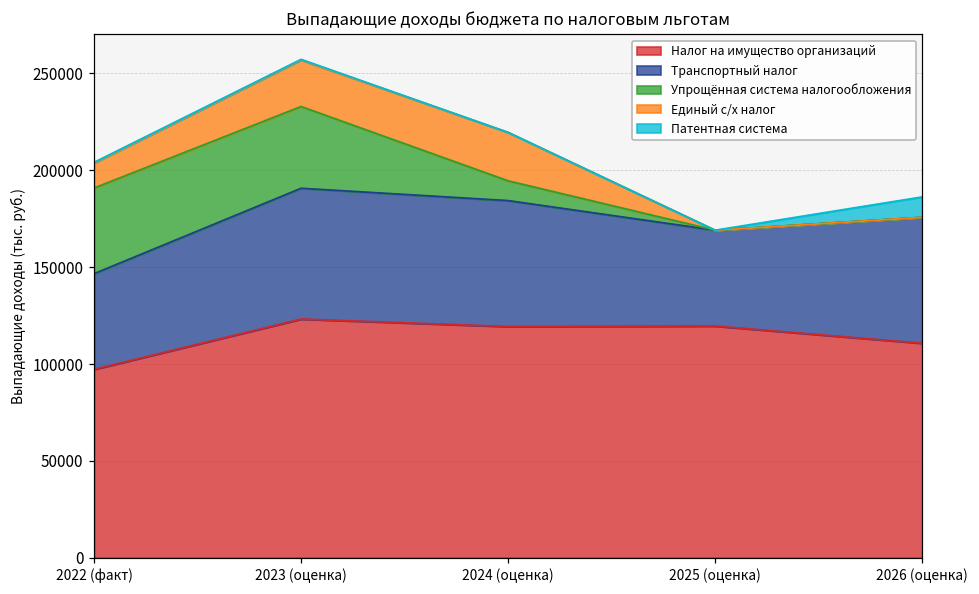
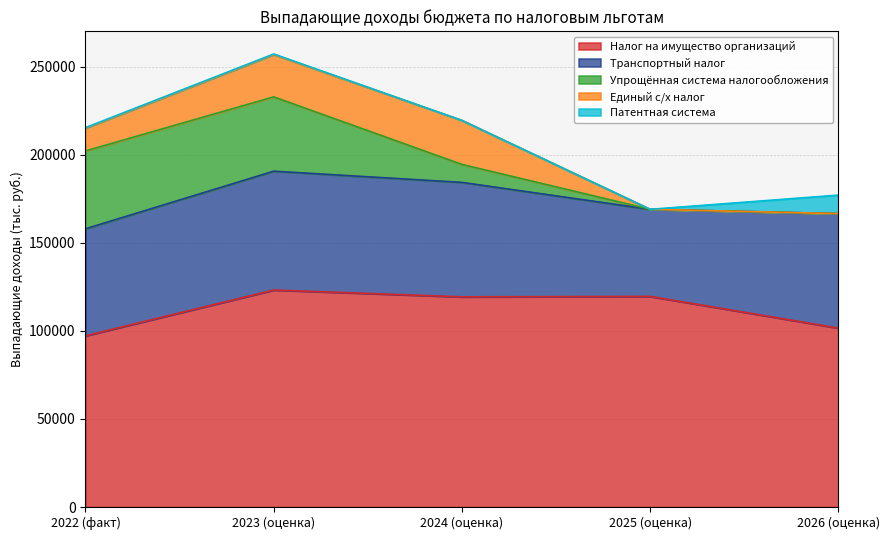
  {
    "Налог на имущество организаций": {
      "2022 (факт)": 97000,
      "2023 (оценка)": 123000,
      "2024 (оценка)": 119000,
      "2025 (оценка)": 120000,
-     "2026 (оценка)": 111000
+     "2026 (оценка)": 102000
    },
    "Транспортный налог": {
-     "2022 (факт)": 49000,
+     "2022 (факт)": 61000,
      "2023 (оценка)": 68000,
      "2024 (оценка)": 65000
    },
    "Упрощённая система налогообложения": {
      "2022 (факт)": 44000,
      "2023 (оценка)": 42000,
      "2024 (оценка)": 10000
    },
    "Патентная система": {
      "2026 (оценка)": 11000
    }
  }
